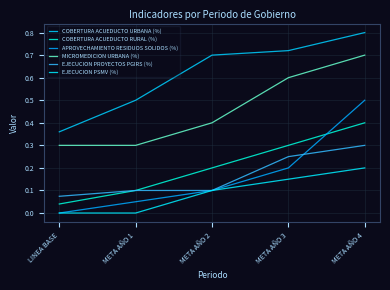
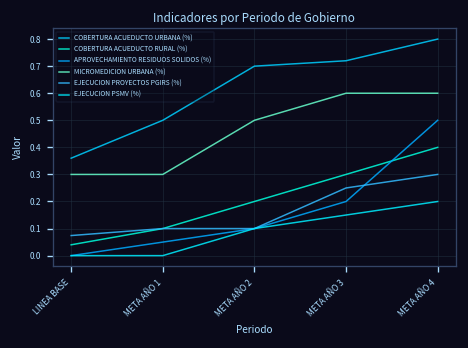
  {
    "MICROMEDICION URBANA (%)": {
      "LINEA BASE": 0.3,
      "META AÑO 1": 0.3,
-     "META AÑO 2": 0.4,
+     "META AÑO 2": 0.5,
      "META AÑO 3": 0.6,
-     "META AÑO 4": 0.7
+     "META AÑO 4": 0.6
    }
  }
